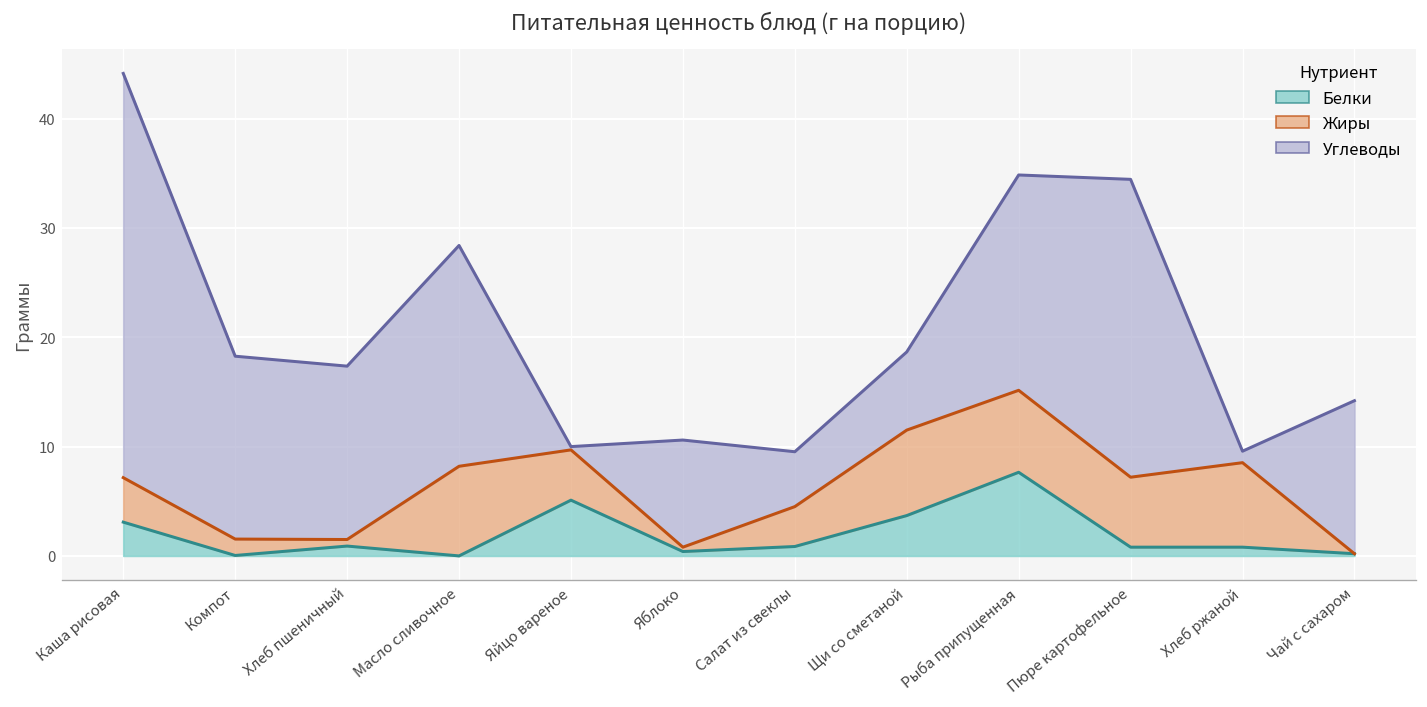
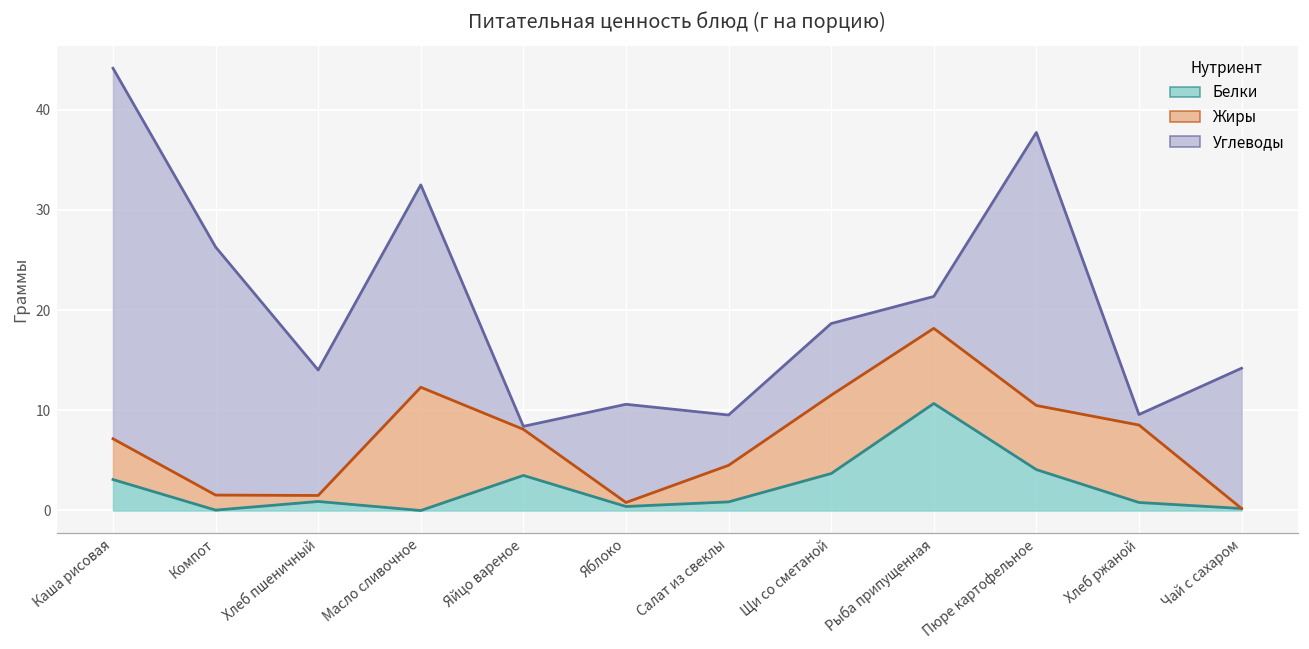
  {
    "Белки": {
      "Каша рисовая": 3,
      "Компот": 0,
      "Хлеб пшеничный": 1,
      "Масло сливочное": 0,
-     "Яйцо вареное": 5,
+     "Яйцо вареное": 4,
      "Яблоко": 0,
      "Салат из свеклы": 1,
      "Щи со сметаной": 4,
-     "Рыба припущенная": 8,
-     "Пюре картофельное": 1,
+     "Рыба припущенная": 11,
+     "Пюре картофельное": 4,
      "Хлеб ржаной": 1
    },
    "Жиры": {
      "Каша рисовая": 4,
      "Компот": 2,
      "Хлеб пшеничный": 1,
-     "Масло сливочное": 8,
+     "Масло сливочное": 12,
      "Яйцо вареное": 5,
      "Яблоко": 0,
      "Салат из свеклы": 4,
      "Щи со сметаной": 8,
      "Рыба припущенная": 8,
      "Пюре картофельное": 6,
      "Хлеб ржаной": 8
    },
    "Углеводы": {
      "Каша рисовая": 37,
-     "Компот": 17,
-     "Хлеб пшеничный": 16,
+     "Компот": 25,
+     "Хлеб пшеничный": 13,
      "Масло сливочное": 20,
      "Яйцо вареное": 0,
      "Яблоко": 10,
      "Салат из свеклы": 5,
      "Щи со сметаной": 7,
-     "Рыба припущенная": 20,
+     "Рыба припущенная": 3,
      "Пюре картофельное": 27,
      "Хлеб ржаной": 1,
      "Чай с сахаром": 14
    }
  }
